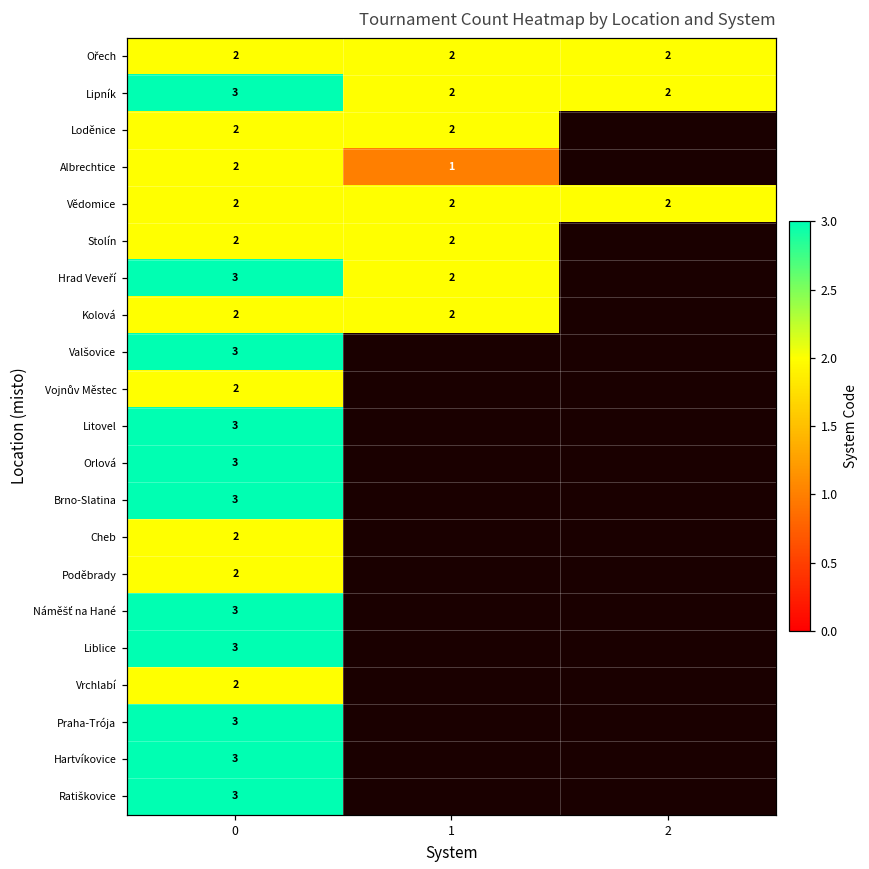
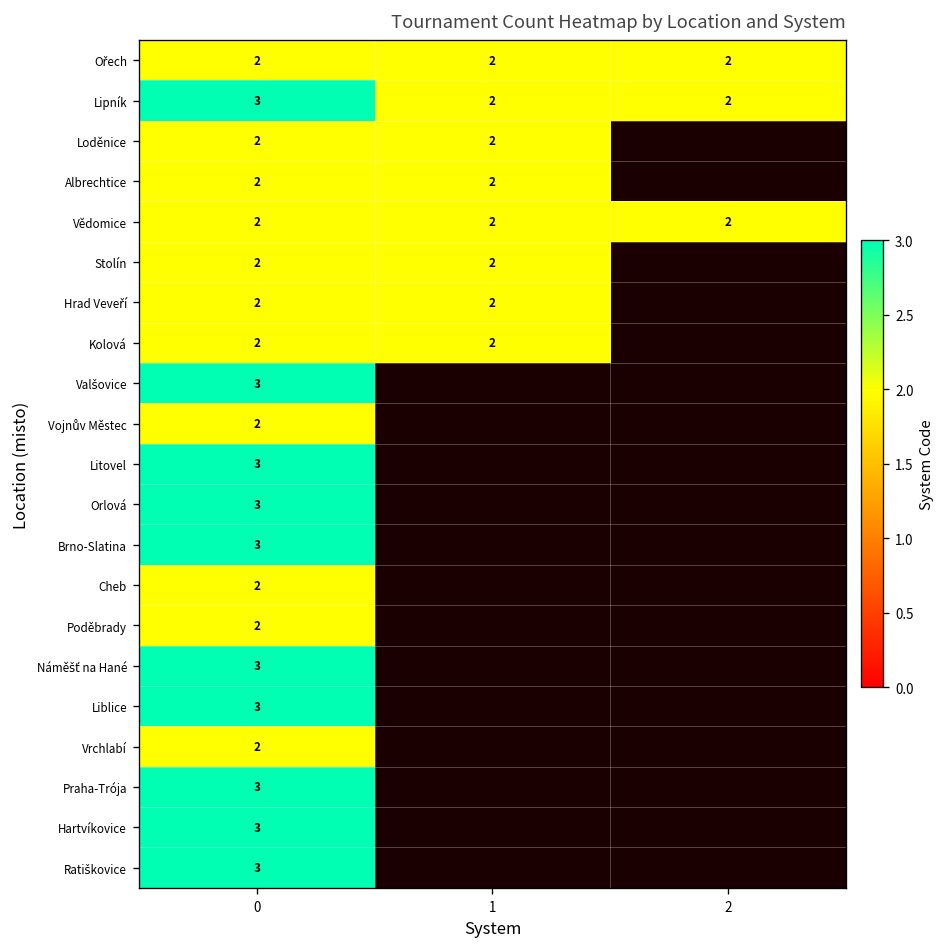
  {
    "Ořech": {
      "0": 2,
      "1": 2,
      "2": 2
    },
    "Lipník": {
      "0": 3,
      "1": 2,
      "2": 2
    },
    "Loděnice": {
      "0": 2,
      "1": 2
    },
    "Albrechtice": {
      "0": 2,
-     "1": 1
+     "1": 2
    },
    "Vědomice": {
      "0": 2,
      "1": 2,
      "2": 2
    },
    "Stolín": {
      "0": 2,
      "1": 2
    },
    "Hrad Veveří": {
-     "0": 3,
+     "0": 2,
      "1": 2
    },
    "Kolová": {
      "0": 2,
      "1": 2
    },
    "Valšovice": {
      "0": 3
    },
    "Vojnův Městec": {
      "0": 2
    },
    "Litovel": {
      "0": 3
    },
    "Orlová": {
      "0": 3
    },
    "Brno-Slatina": {
      "0": 3
    },
    "Cheb": {
      "0": 2
    },
    "Poděbrady": {
      "0": 2
    },
    "Náměšť na Hané": {
      "0": 3
    },
    "Liblice": {
      "0": 3
    },
    "Vrchlabí": {
      "0": 2
    },
    "Praha-Trója": {
      "0": 3
    },
    "Hartvíkovice": {
      "0": 3
    },
    "Ratiškovice": {
      "0": 3
    }
  }
